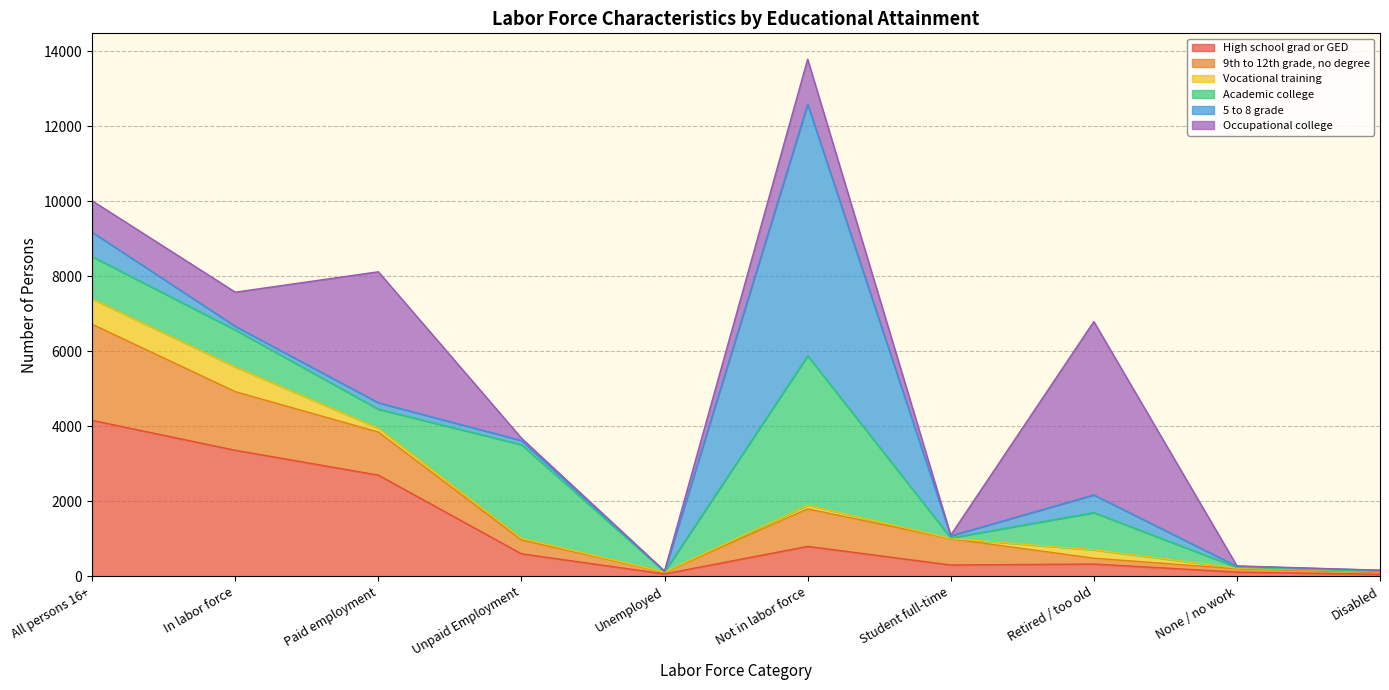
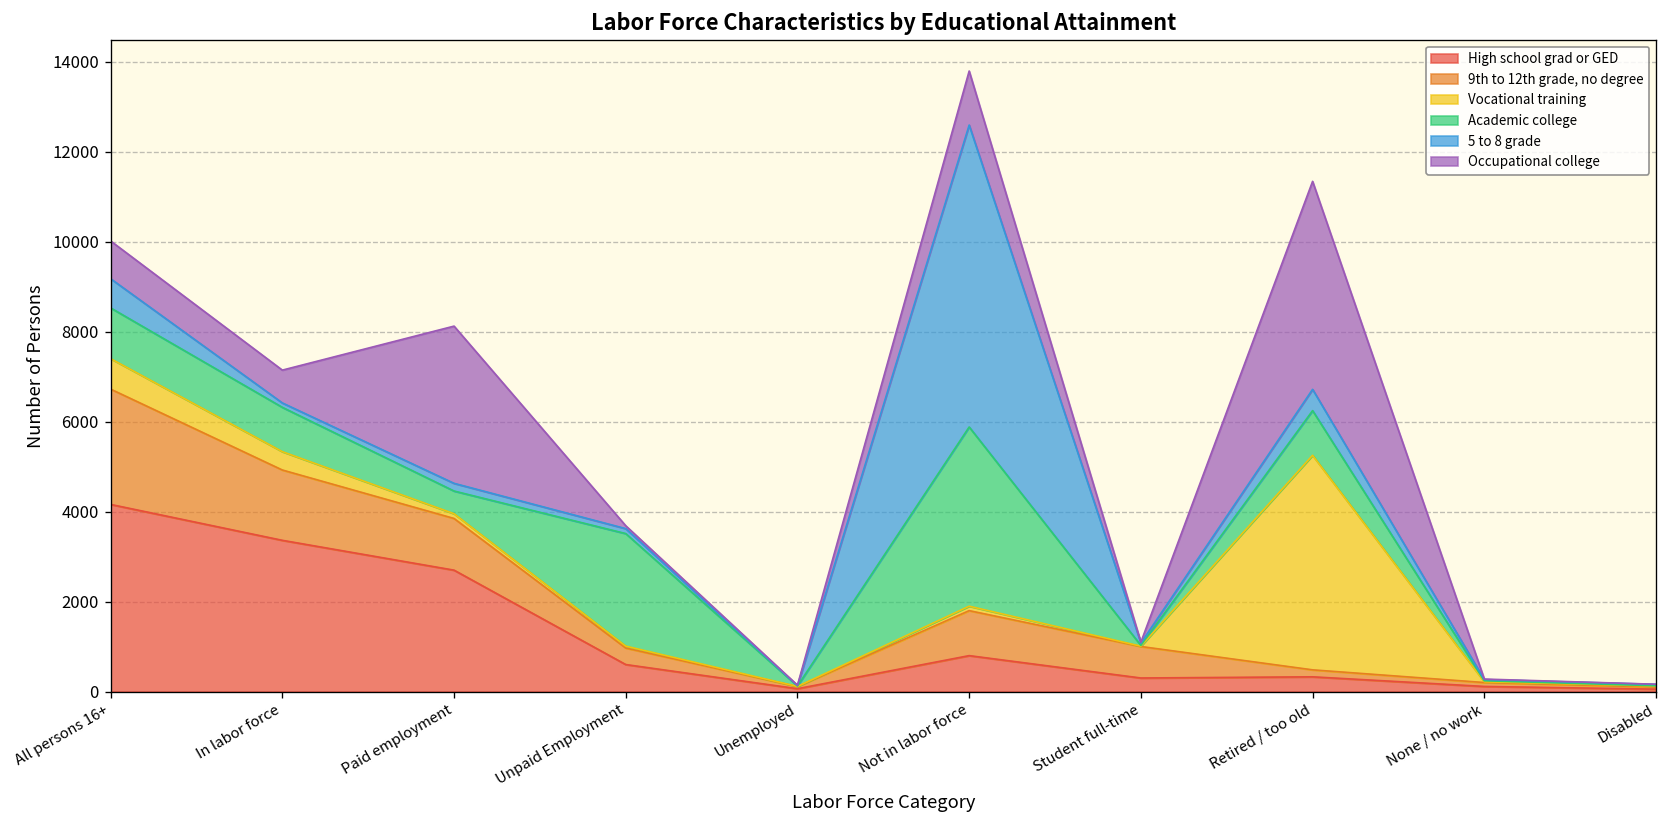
  {
    "Vocational training": {
      "All persons 16+": 700,
-     "In labor force": 700,
+     "In labor force": 400,
      "Paid employment": 100,
      "Not in labor force": 100,
-     "Retired / too old": 200
+     "Retired / too old": 4800
    },
    "Academic college": {
      "All persons 16+": 1100,
      "In labor force": 1000,
      "Paid employment": 500,
      "Unpaid Employment": 2500,
      "Not in labor force": 4000,
      "Retired / too old": 1000
    },
    "5 to 8 grade": {
      "All persons 16+": 600,
      "In labor force": 100,
      "Paid employment": 200,
      "Not in labor force": 6700,
      "Retired / too old": 500
    },
    "Occupational college": {
      "All persons 16+": 800,
-     "In labor force": 900,
+     "In labor force": 700,
      "Paid employment": 3500,
      "Not in labor force": 1200,
      "Retired / too old": 4600
    }
  }
